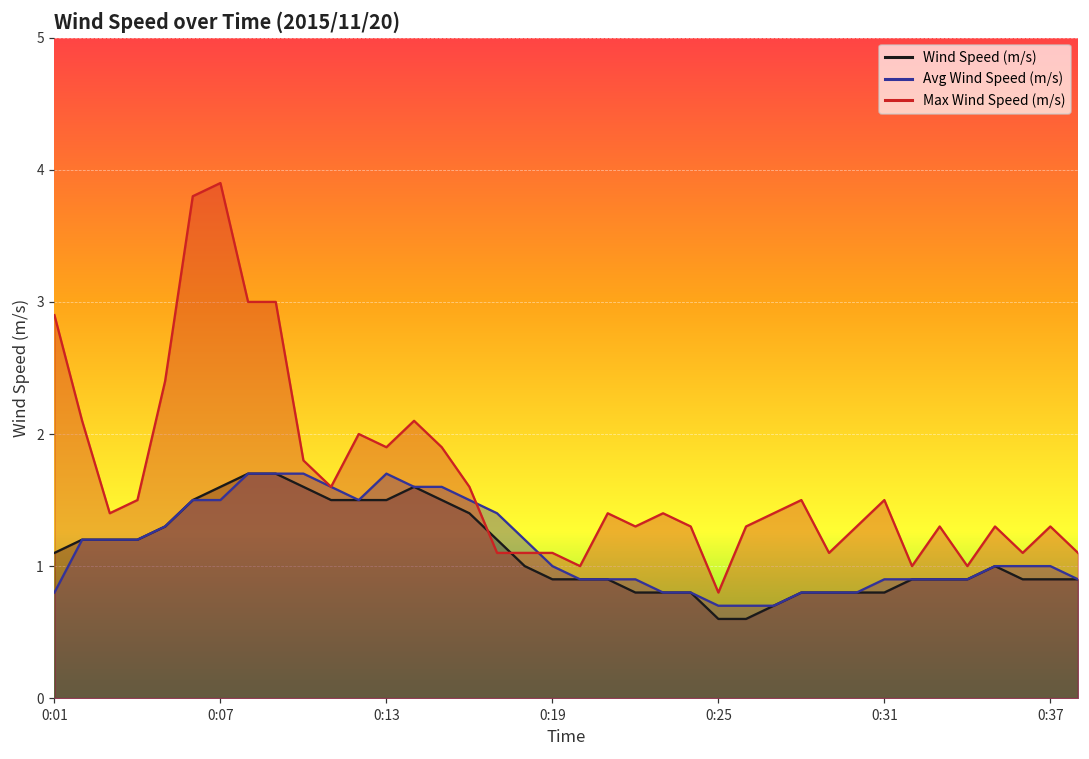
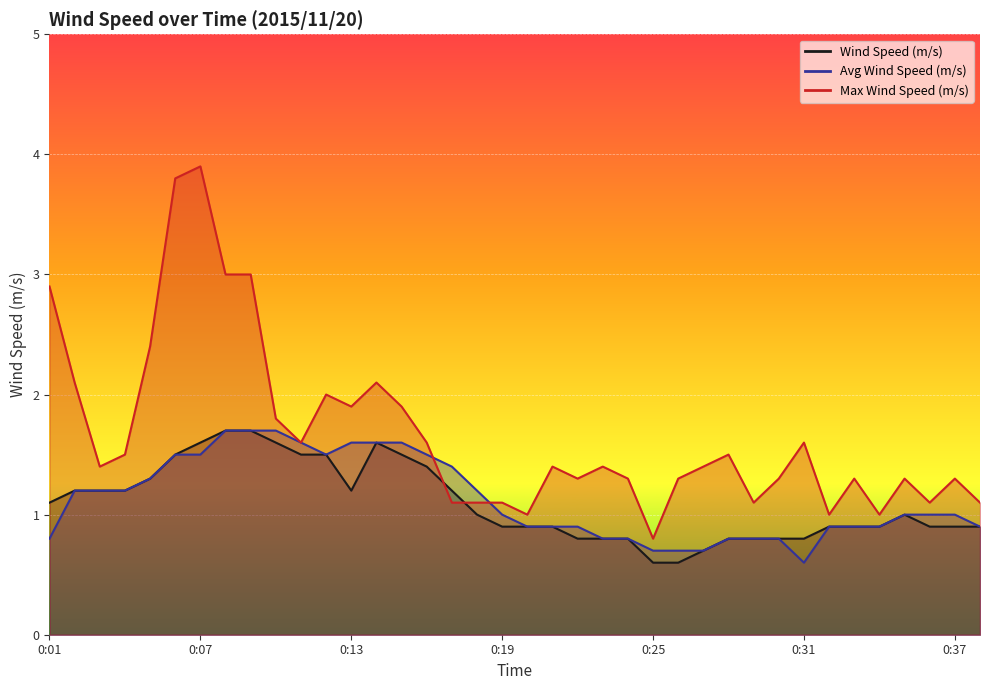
  {
    "Wind Speed (m/s)": {
      "0:01": 1.1,
      "0:07": 1.6,
-     "0:13": 1.5,
+     "0:13": 1.2,
      "0:19": 0.9,
      "0:25": 0.6,
      "0:31": 0.8,
      "0:37": 0.9
    },
    "Avg Wind Speed (m/s)": {
      "0:01": 0.8,
      "0:07": 1.5,
-     "0:13": 1.7,
+     "0:13": 1.6,
      "0:19": 1.0,
      "0:25": 0.7,
-     "0:31": 0.9,
+     "0:31": 0.6,
      "0:37": 1.0
    },
    "Max Wind Speed (m/s)": {
      "0:01": 2.9,
      "0:07": 3.9,
      "0:13": 1.9,
      "0:19": 1.1,
      "0:25": 0.8,
-     "0:31": 1.5,
+     "0:31": 1.6,
      "0:37": 1.3
    }
  }
